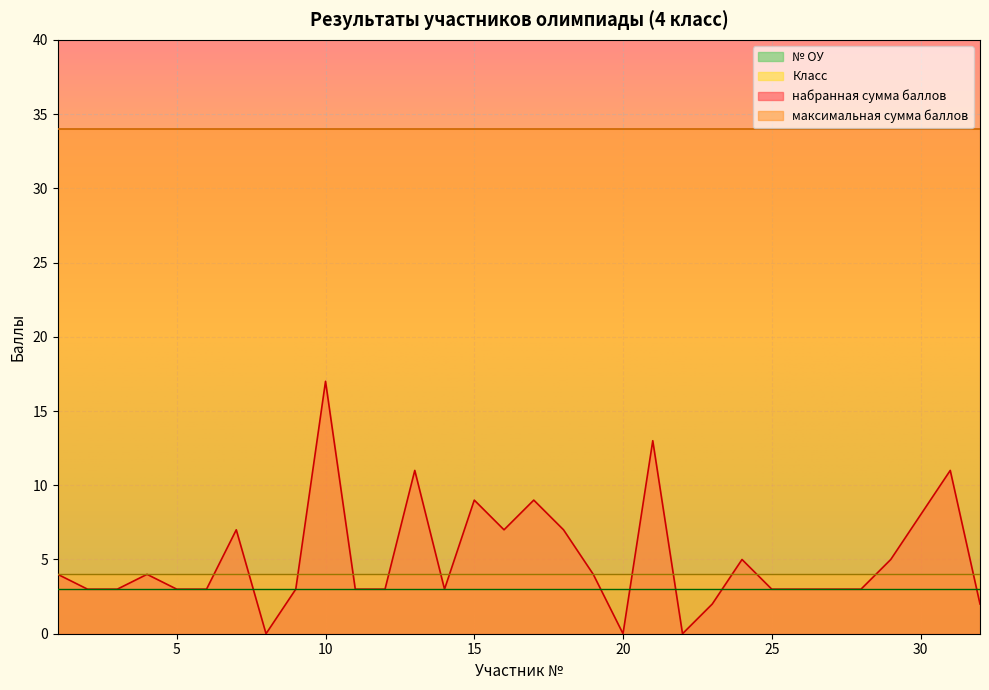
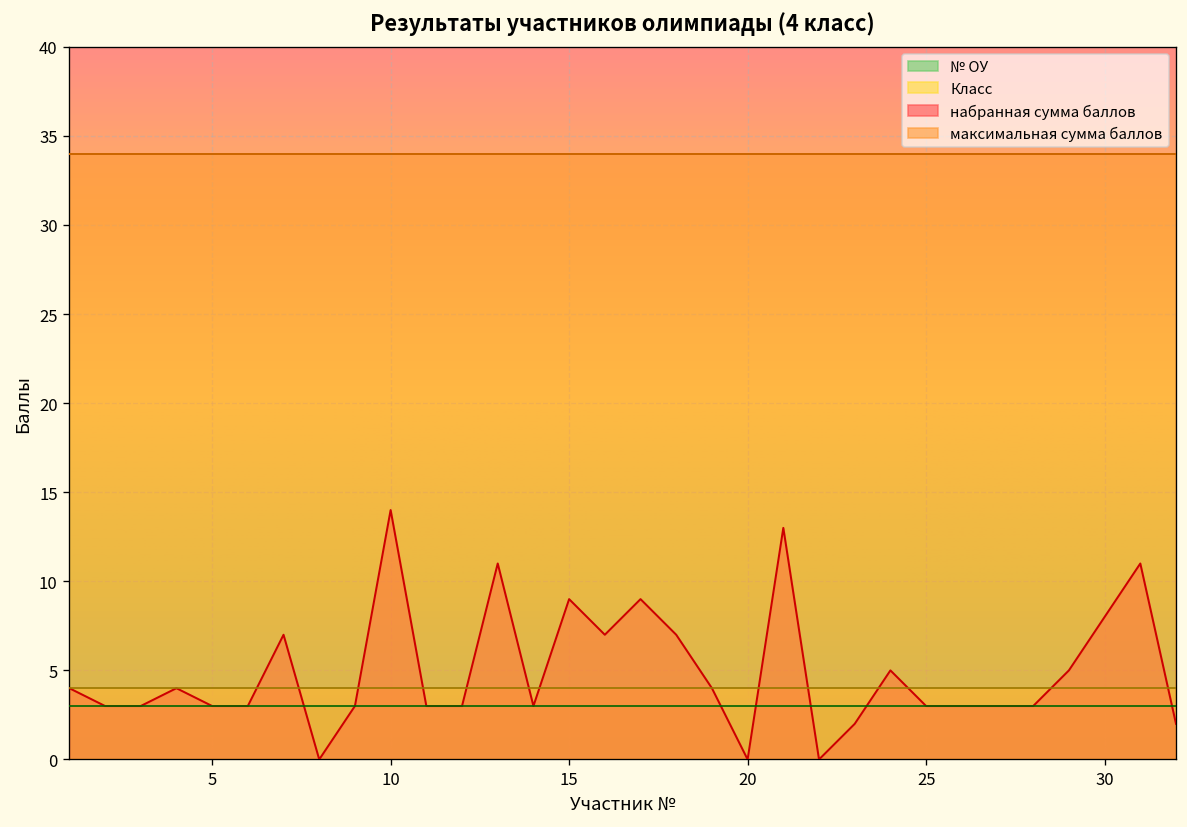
  {
    "№ ОУ": {
      "10": 3,
      "15": 3,
      "20": 3,
      "30": 3
    },
    "Класс": {
      "5": 4,
      "10": 4,
      "15": 4,
      "20": 4,
      "25": 4,
      "30": 4
    },
    "набранная сумма баллов": {
-     "10": 17,
+     "10": 14,
      "15": 9,
      "20": 0,
      "30": 8
    },
    "максимальная сумма баллов": {
      "5": 34,
      "10": 34,
      "15": 34,
      "20": 34,
      "25": 34,
      "30": 34
    }
  }
